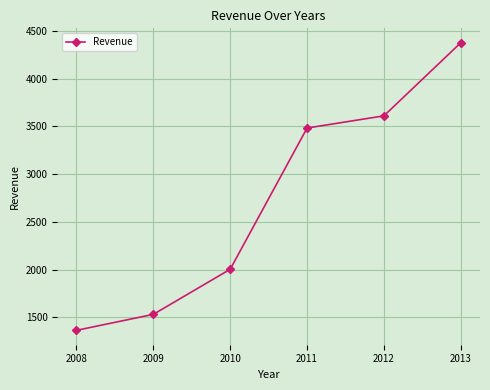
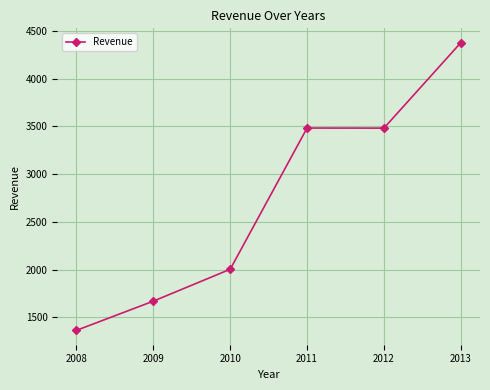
  {
    "2008": 1400,
-   "2009": 1500,
+   "2009": 1700,
    "2010": 2000,
    "2011": 3500,
-   "2012": 3600,
+   "2012": 3500,
    "2013": 4400
  }
